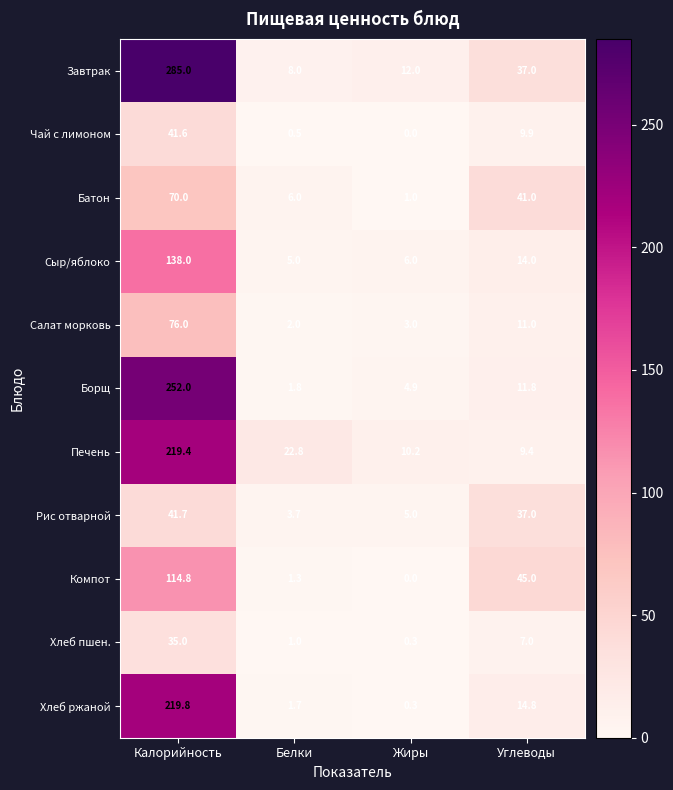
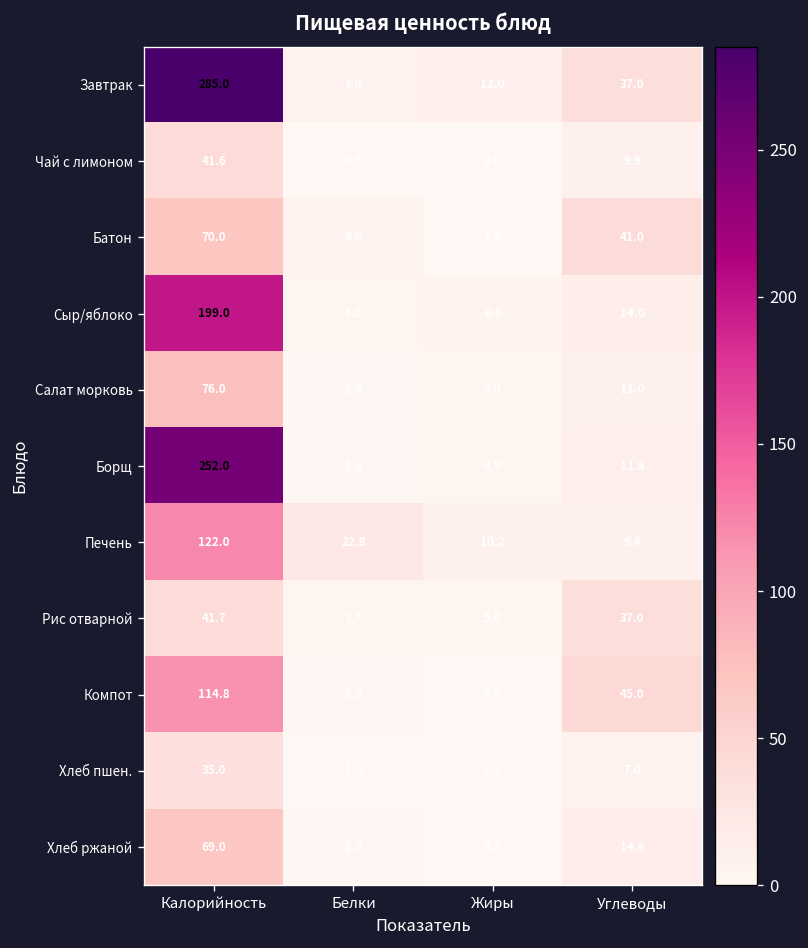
  {
    "Завтрак": {
      "Калорийность": 285.0
    },
    "Батон": {
      "Калорийность": 70.0
    },
    "Сыр/яблоко": {
-     "Калорийность": 138.0
+     "Калорийность": 199.0
    },
    "Салат морковь": {
      "Калорийность": 76.0
    },
    "Борщ": {
      "Калорийность": 252.0
    },
    "Печень": {
-     "Калорийность": 219.4
+     "Калорийность": 122.0
    },
    "Компот": {
      "Калорийность": 114.8
    },
    "Хлеб ржаной": {
-     "Калорийность": 219.8
+     "Калорийность": 69.0
    }
  }
